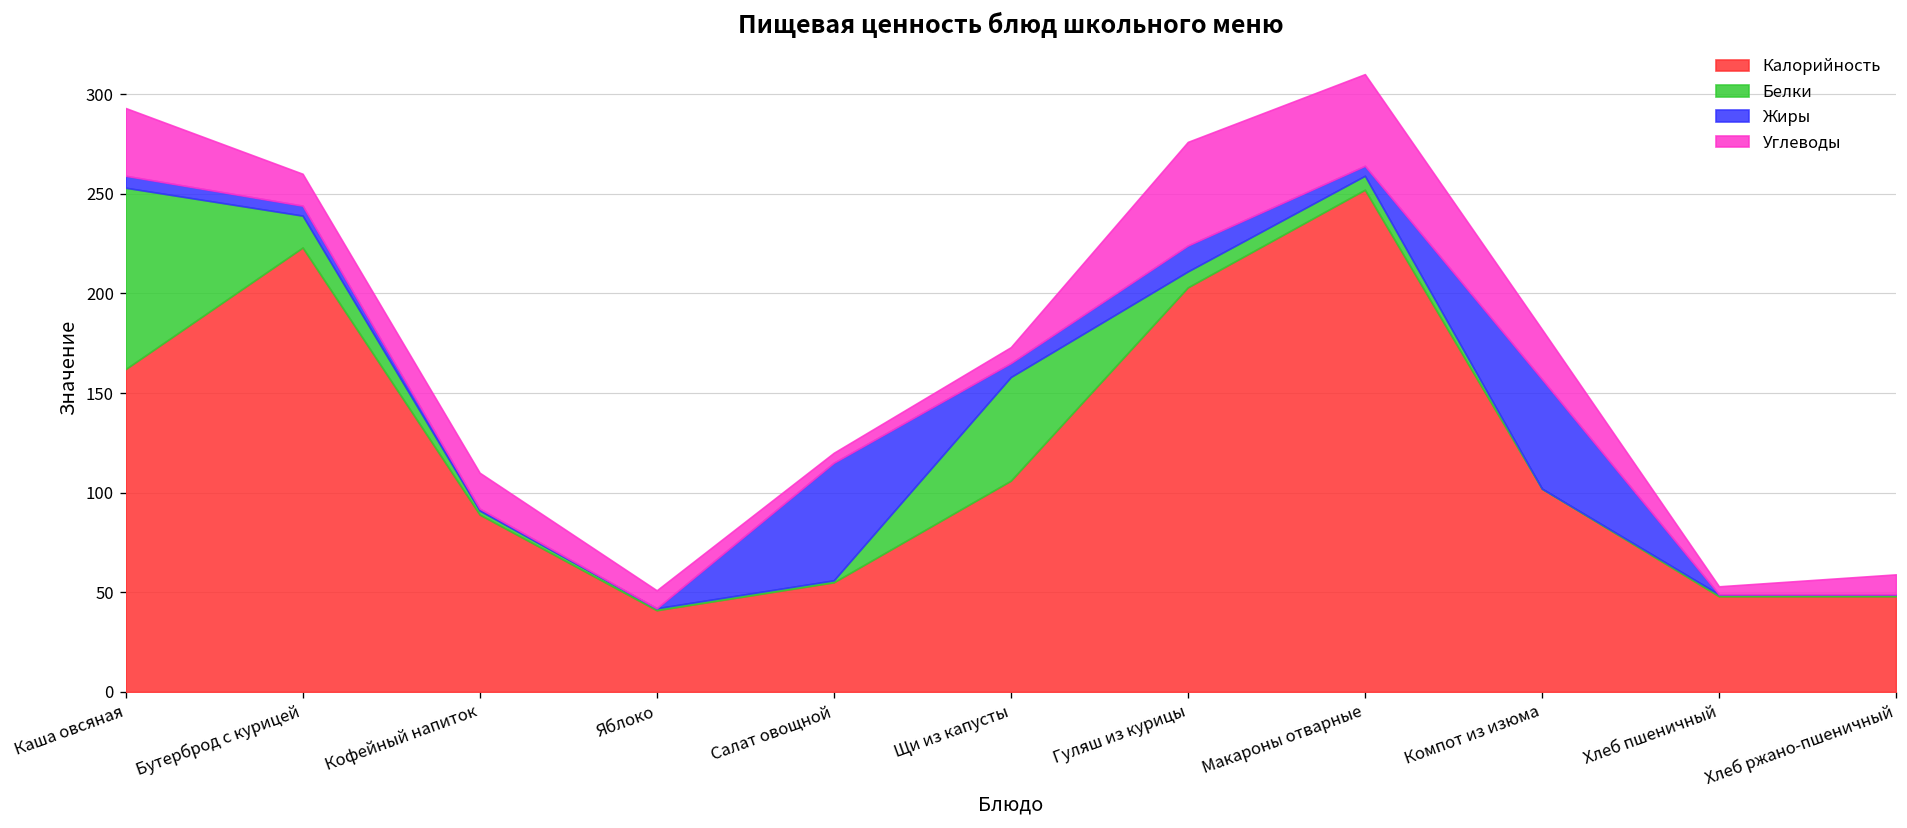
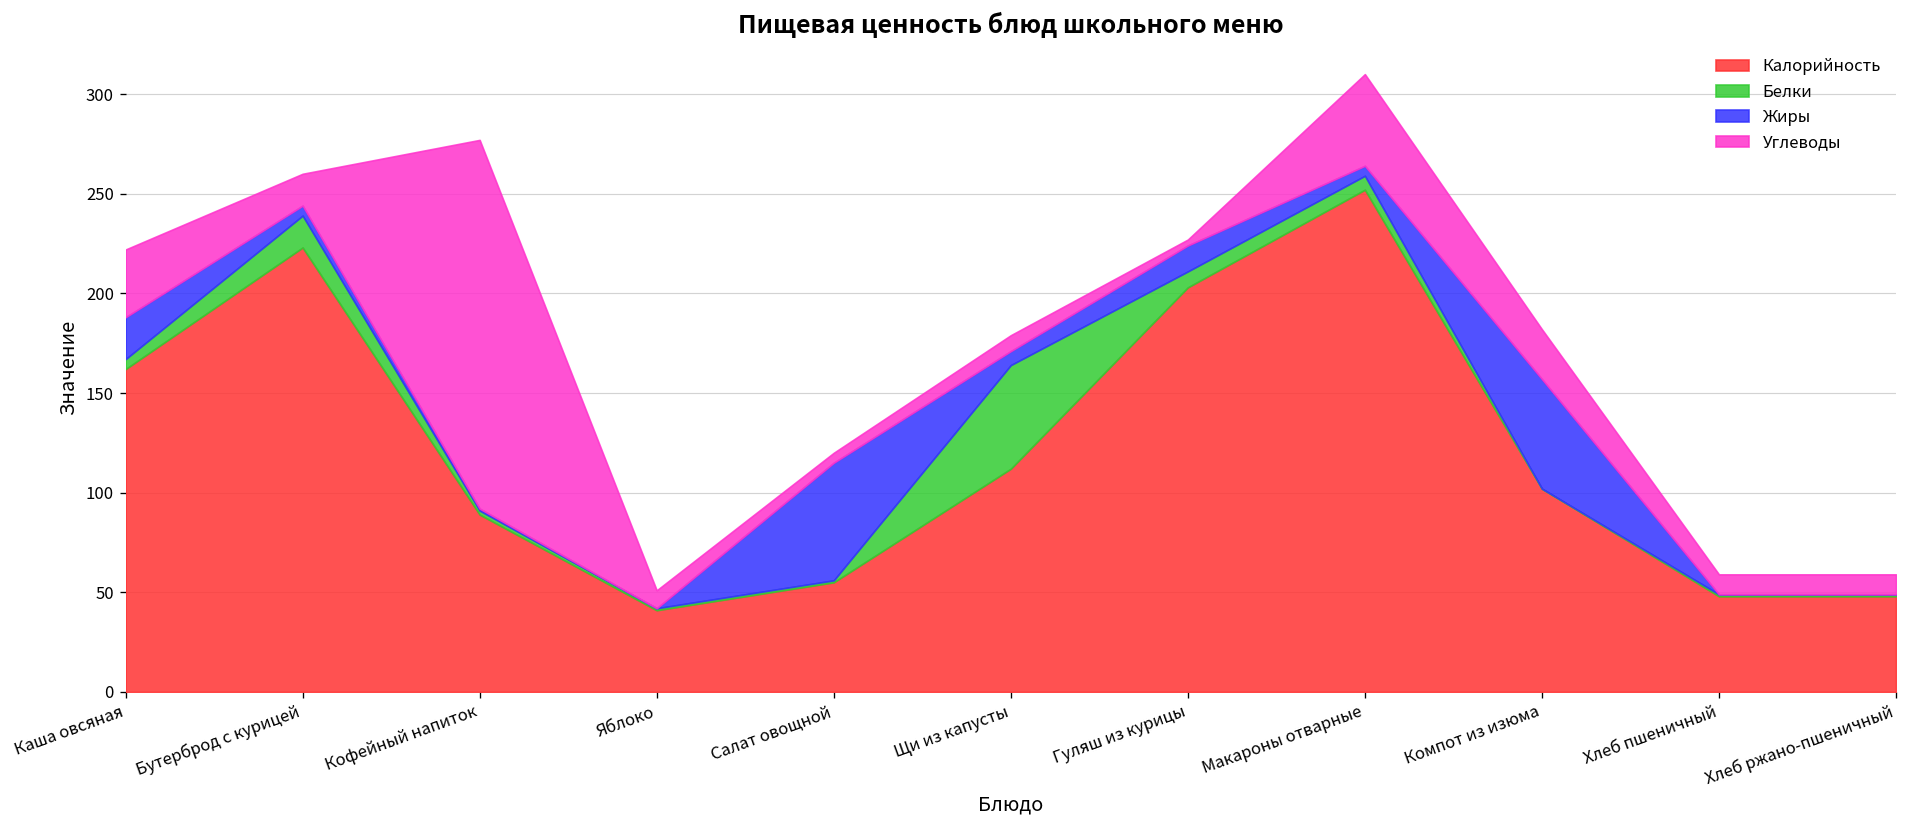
  {
    "Калорийность": {
      "Каша овсяная": 162,
      "Бутерброд с курицей": 223,
      "Кофейный напиток": 89,
-     "Щи из капусты": 106,
+     "Щи из капусты": 112,
      "Гуляш из курицы": 203,
      "Макароны отварные": 252
    },
    "Белки": {
-     "Каша овсяная": 91,
+     "Каша овсяная": 5,
      "Бутерброд с курицей": 16,
      "Щи из капусты": 52,
      "Гуляш из курицы": 8,
      "Макароны отварные": 7
    },
    "Жиры": {
-     "Каша овсяная": 6,
+     "Каша овсяная": 21,
      "Бутерброд с курицей": 5,
      "Салат овощной": 59,
      "Щи из капусты": 7,
      "Гуляш из курицы": 13,
      "Макароны отварные": 5,
      "Компот из изюма": 55
    },
    "Углеводы": {
      "Каша овсяная": 34,
      "Бутерброд с курицей": 16,
-     "Кофейный напиток": 18,
+     "Кофейный напиток": 185,
      "Яблоко": 9,
      "Салат овощной": 5,
      "Щи из капусты": 8,
-     "Гуляш из курицы": 52,
+     "Гуляш из курицы": 3,
      "Макароны отварные": 46,
      "Компот из изюма": 25,
-     "Хлеб пшеничный": 4,
+     "Хлеб пшеничный": 10,
      "Хлеб ржано-пшеничный": 10
    }
  }
